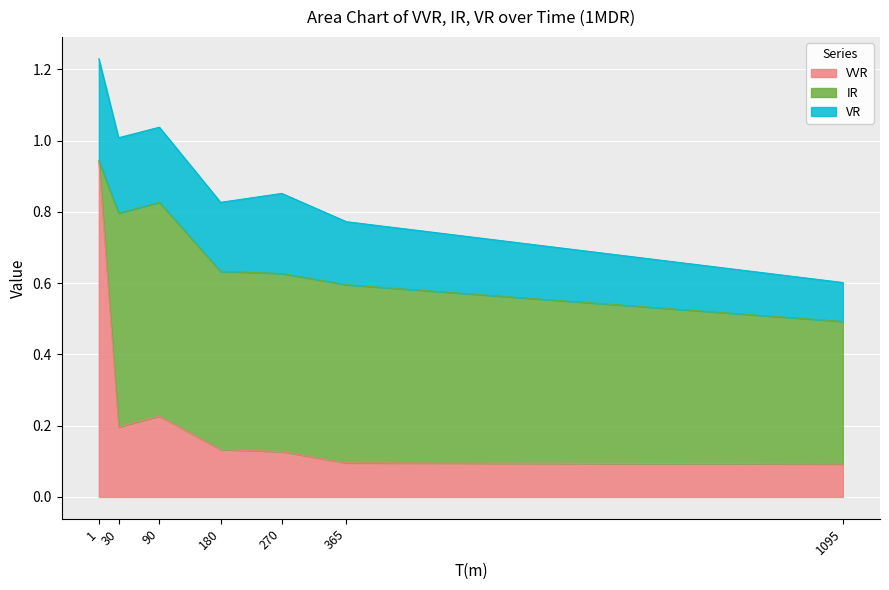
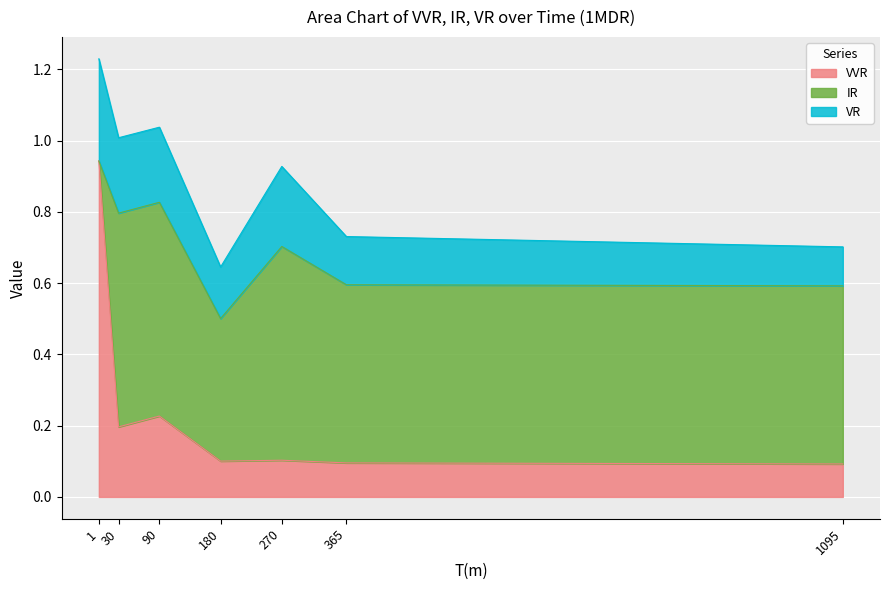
  {
    "VVR": {
      "30": 0.20,
      "90": 0.23,
-     "180": 0.13,
-     "270": 0.13,
+     "180": 0.10,
+     "270": 0.10,
      "365": 0.10,
      "1095": 0.09
    },
    "IR": {
      "30": 0.6,
      "90": 0.6,
-     "180": 0.5,
-     "270": 0.5,
+     "180": 0.4,
+     "270": 0.6,
      "365": 0.5,
-     "1095": 0.4
+     "1095": 0.5
    },
    "VR": {
      "1": 0.29,
      "30": 0.21,
      "90": 0.21,
-     "180": 0.19,
+     "180": 0.14,
      "270": 0.22,
-     "365": 0.18,
+     "365": 0.14,
      "1095": 0.11
    }
  }
